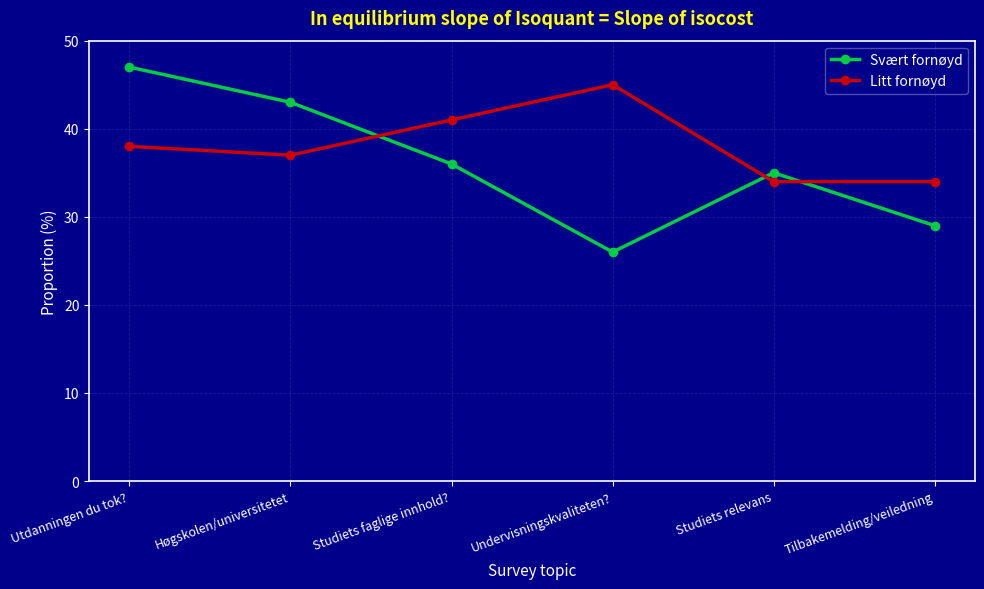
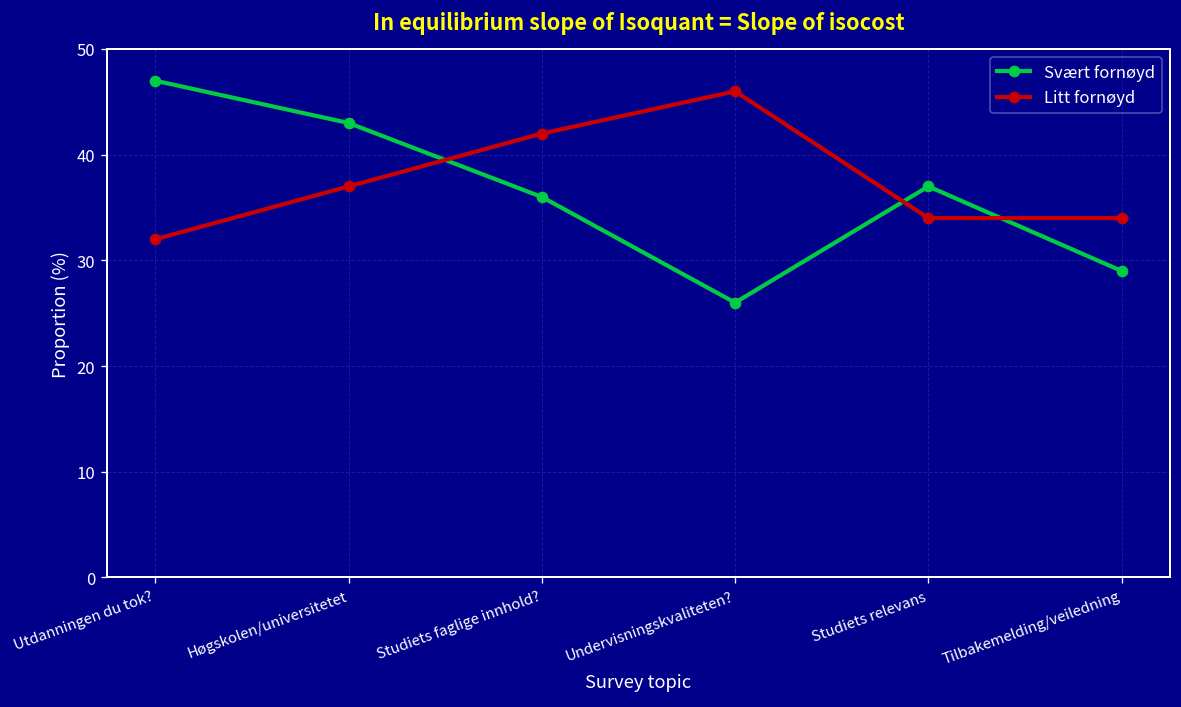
  {
    "Svært fornøyd": {
      "Utdanningen du tok?": 47,
      "Høgskolen/universitetet": 43,
      "Studiets faglige innhold?": 36,
      "Undervisningskvaliteten?": 26,
-     "Studiets relevans": 35,
+     "Studiets relevans": 37,
      "Tilbakemelding/veiledning": 29
    },
    "Litt fornøyd": {
-     "Utdanningen du tok?": 38,
+     "Utdanningen du tok?": 32,
      "Høgskolen/universitetet": 37,
-     "Studiets faglige innhold?": 41,
-     "Undervisningskvaliteten?": 45,
+     "Studiets faglige innhold?": 42,
+     "Undervisningskvaliteten?": 46,
      "Studiets relevans": 34,
      "Tilbakemelding/veiledning": 34
    }
  }
